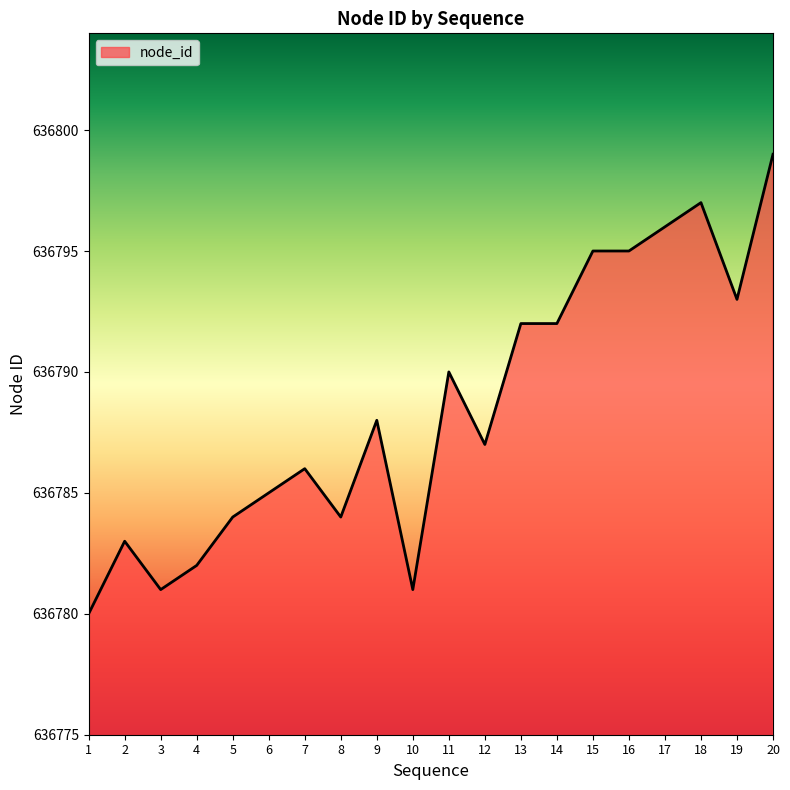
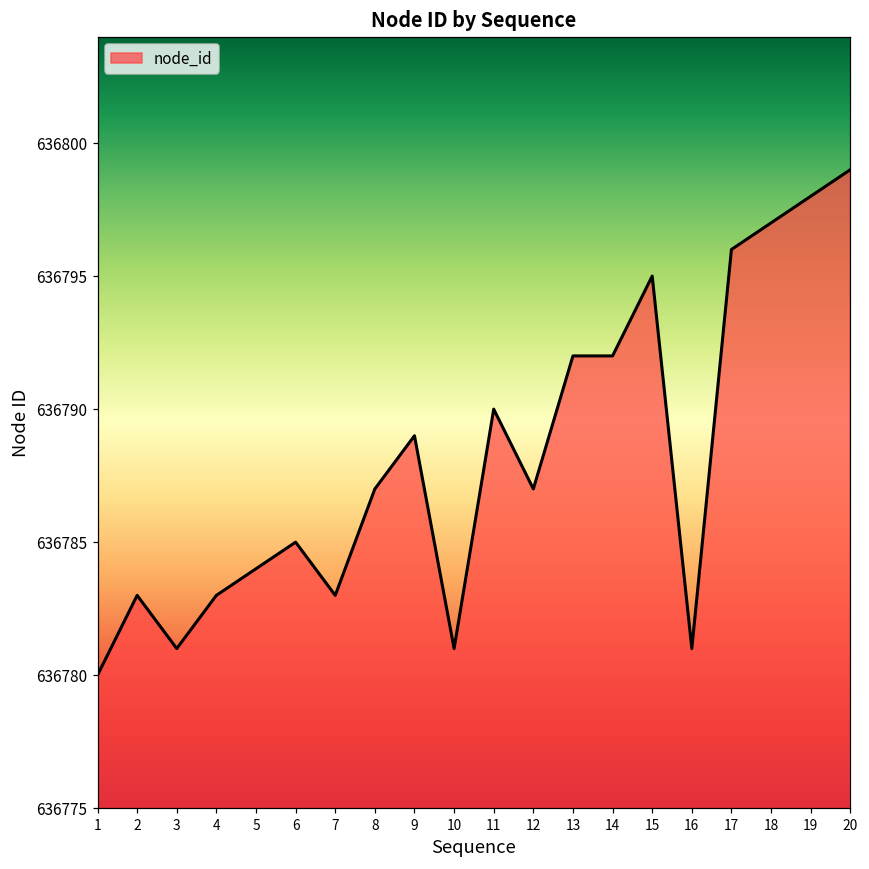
  {
    "1": 636780,
    "2": 636783,
    "3": 636781,
-   "4": 636782,
+   "4": 636783,
    "5": 636784,
    "6": 636785,
-   "7": 636786,
-   "8": 636784,
-   "9": 636788,
+   "7": 636783,
+   "8": 636787,
+   "9": 636789,
    "10": 636781,
    "11": 636790,
    "12": 636787,
    "13": 636792,
    "14": 636792,
    "15": 636795,
-   "16": 636795,
+   "16": 636781,
    "17": 636796,
    "18": 636797,
-   "19": 636793,
+   "19": 636798,
    "20": 636799
  }
